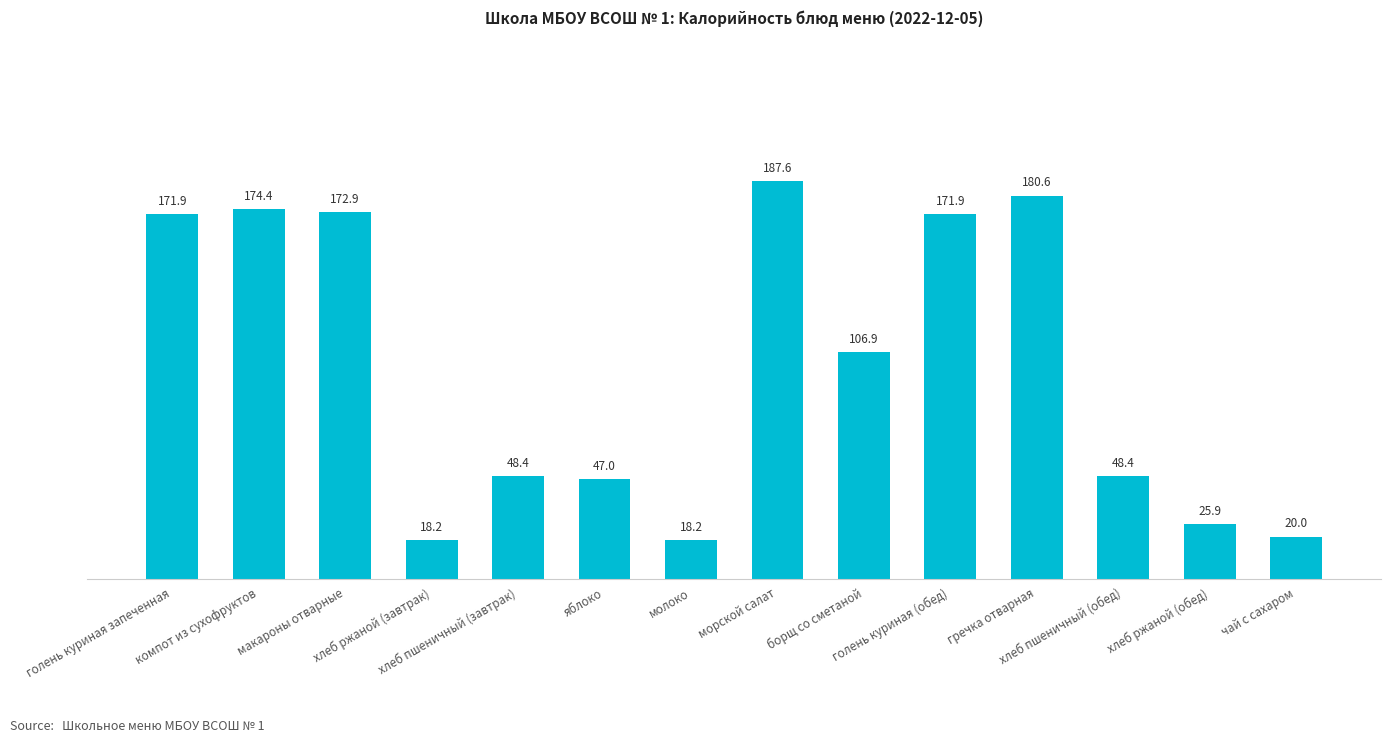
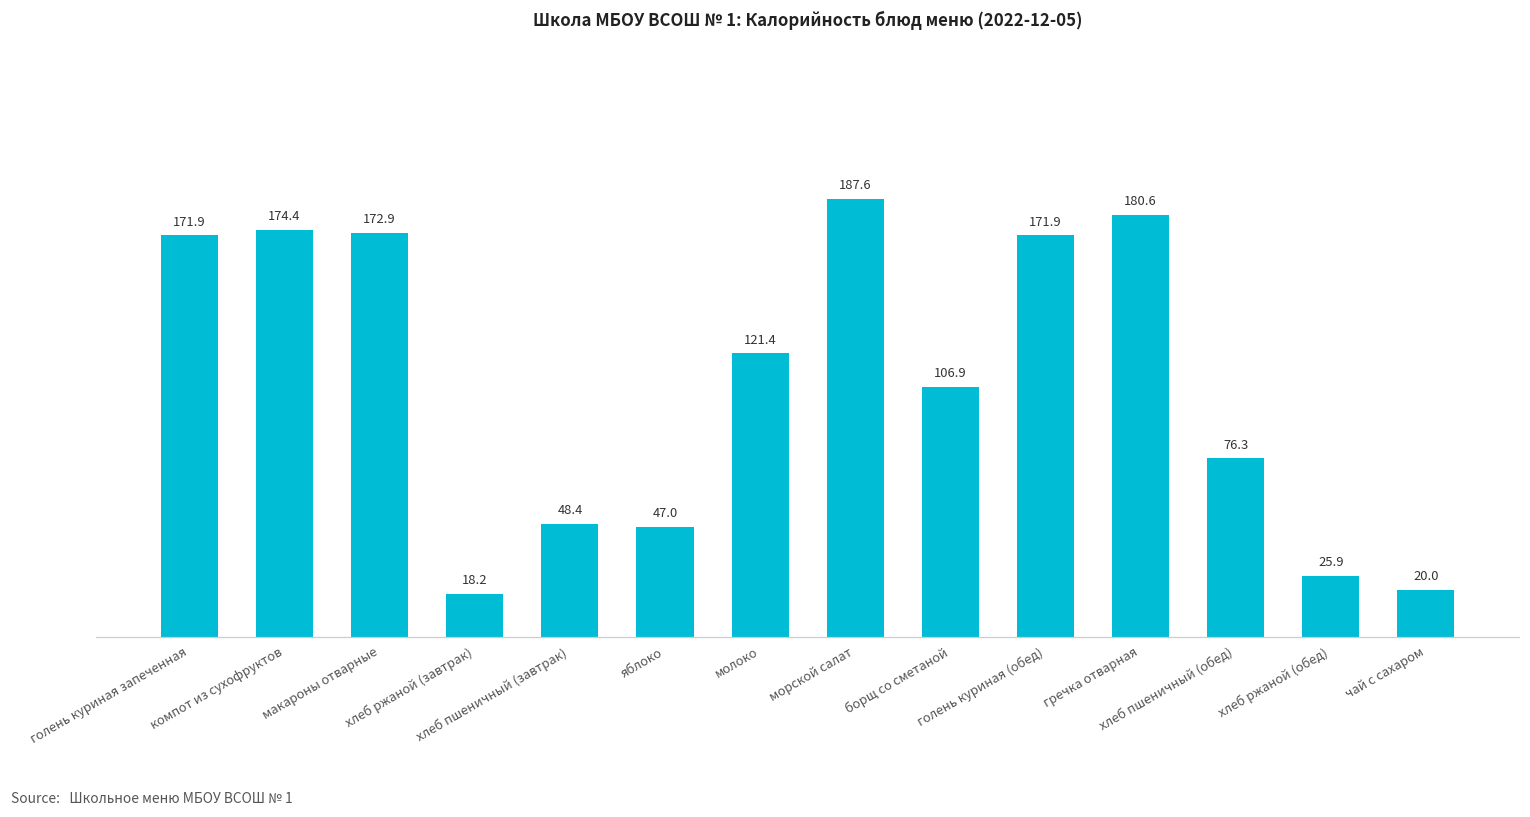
  {
    "голень куриная запеченная": 171.9,
    "компот из сухофруктов": 174.4,
    "макароны отварные": 172.9,
    "хлеб ржаной (завтрак)": 18.2,
    "хлеб пшеничный (завтрак)": 48.4,
    "яблоко": 47.0,
-   "молоко": 18.2,
+   "молоко": 121.4,
    "морской салат": 187.6,
    "борщ со сметаной": 106.9,
    "голень куриная (обед)": 171.9,
    "гречка отварная": 180.6,
-   "хлеб пшеничный (обед)": 48.4,
+   "хлеб пшеничный (обед)": 76.3,
    "хлеб ржаной (обед)": 25.9,
    "чай с сахаром": 20.0
  }
